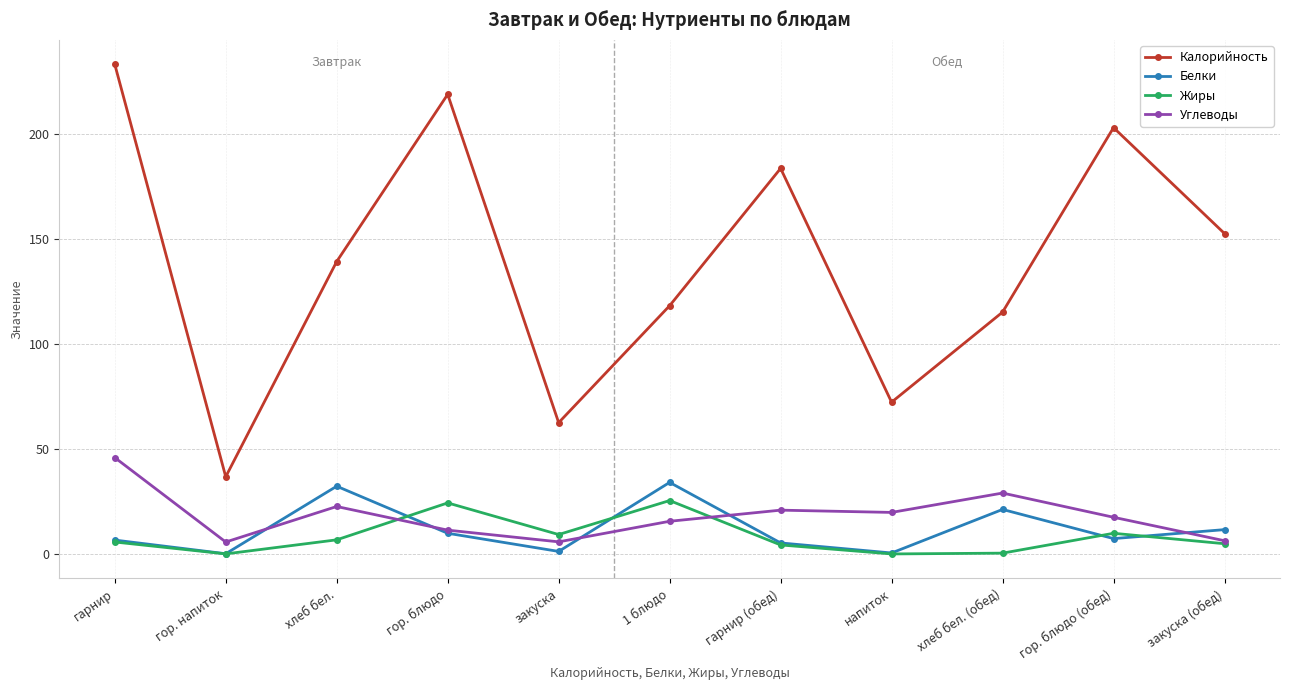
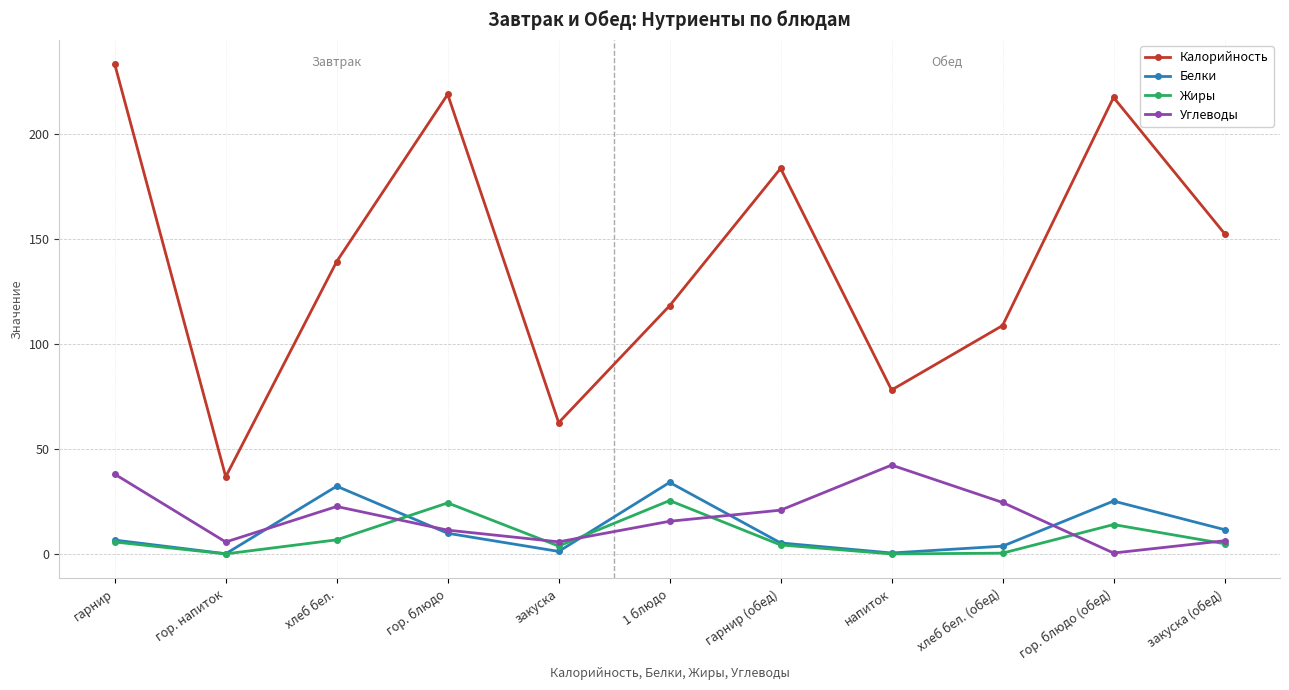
  {
    "Калорийность": {
      "гарнир": 233,
      "гор. напиток": 37,
      "хлеб бел.": 139,
      "гор. блюдо": 219,
      "закуска": 63,
      "1 блюдо": 118,
      "гарнир (обед)": 184,
-     "напиток": 72,
-     "хлеб бел. (обед)": 115,
-     "гор. блюдо (обед)": 203,
+     "напиток": 78,
+     "хлеб бел. (обед)": 109,
+     "гор. блюдо (обед)": 217,
      "закуска (обед)": 153
    },
    "Белки": {
      "хлеб бел.": 32,
      "гор. блюдо": 10,
      "закуска": 1,
      "1 блюдо": 34,
-     "хлеб бел. (обед)": 21,
-     "гор. блюдо (обед)": 7,
+     "хлеб бел. (обед)": 4,
+     "гор. блюдо (обед)": 25,
      "закуска (обед)": 12
    },
    "Жиры": {
      "хлеб бел.": 7,
      "гор. блюдо": 24,
-     "закуска": 9,
+     "закуска": 4,
      "1 блюдо": 25,
      "хлеб бел. (обед)": 0,
-     "гор. блюдо (обед)": 10,
+     "гор. блюдо (обед)": 14,
      "закуска (обед)": 5
    },
    "Углеводы": {
-     "гарнир": 46,
+     "гарнир": 38,
      "гор. напиток": 6,
      "хлеб бел.": 23,
      "гор. блюдо": 11,
      "закуска": 6,
      "1 блюдо": 16,
      "гарнир (обед)": 21,
-     "напиток": 20,
-     "хлеб бел. (обед)": 29,
-     "гор. блюдо (обед)": 17,
+     "напиток": 42,
+     "хлеб бел. (обед)": 25,
+     "гор. блюдо (обед)": 0,
      "закуска (обед)": 6
    }
  }
